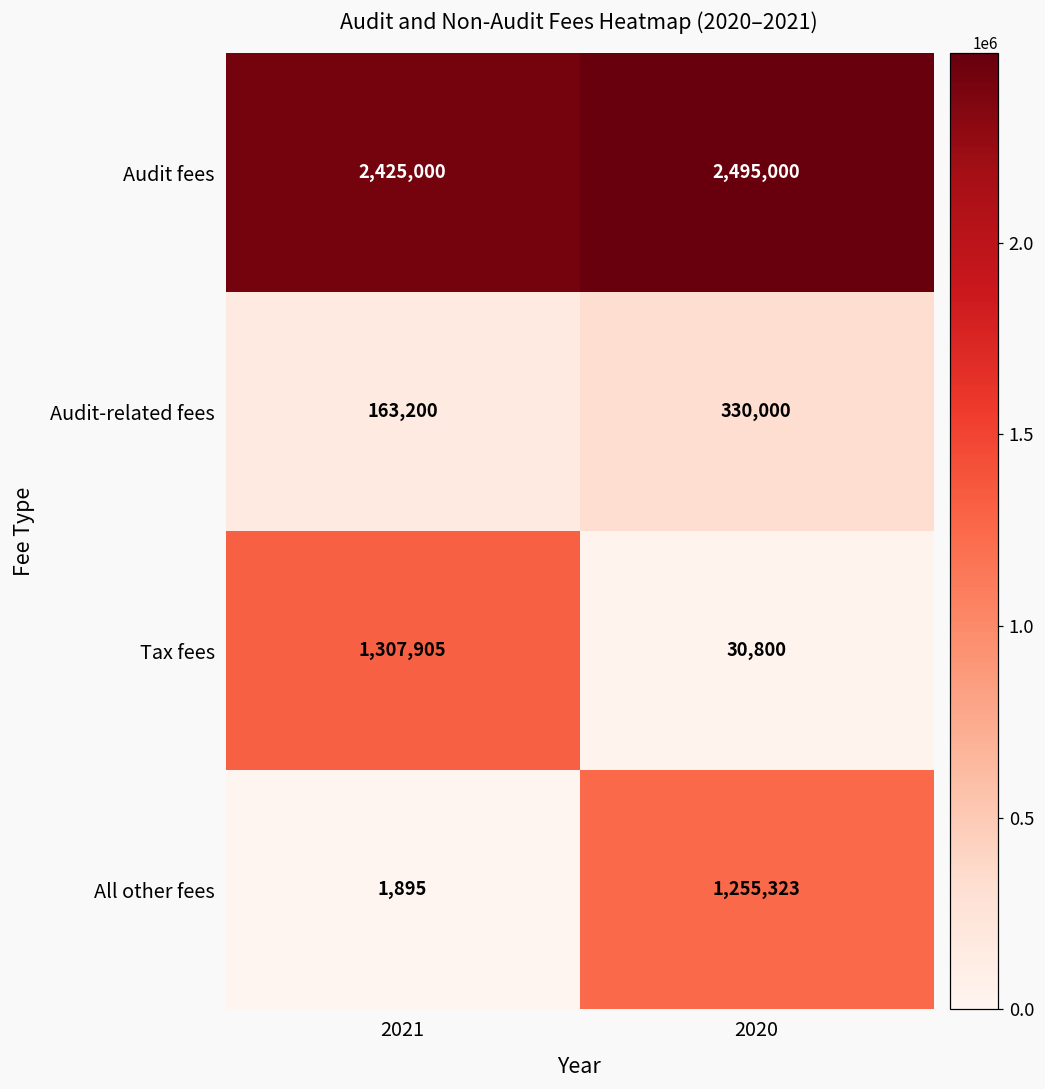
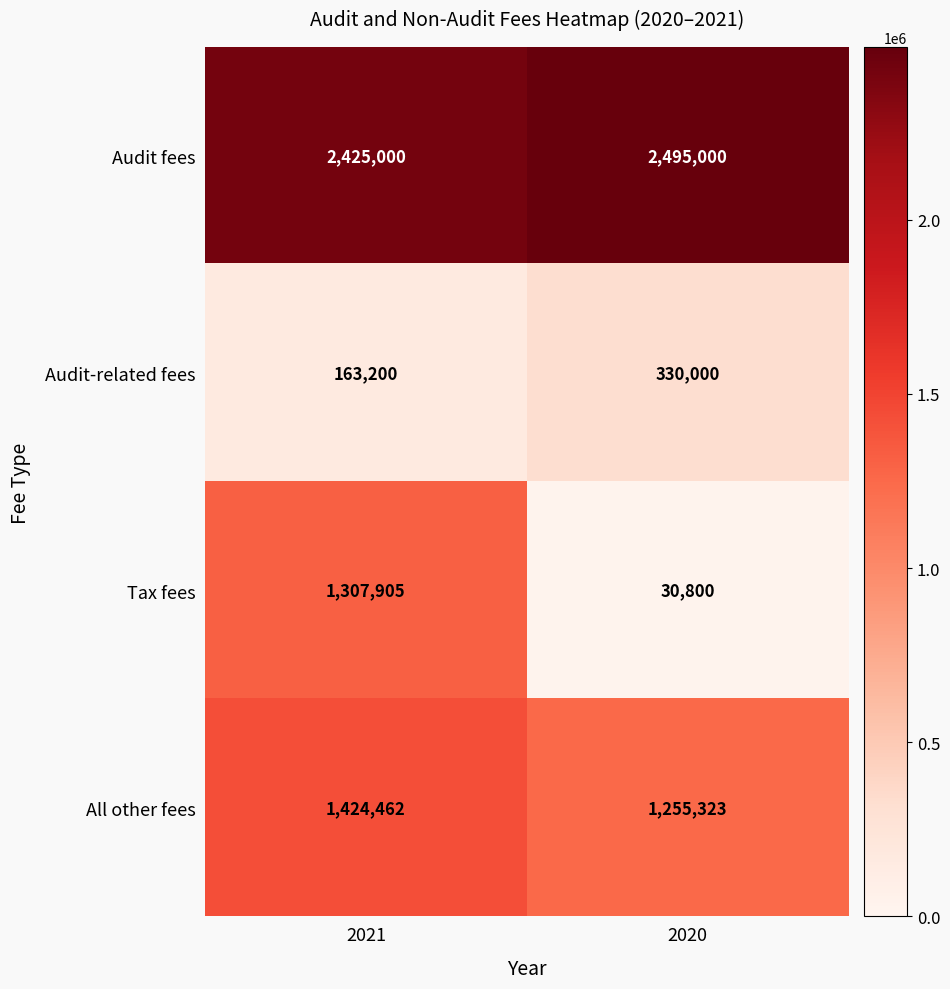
  {
    "Audit fees": {
      "2021": "2,425,000",
      "2020": "2,495,000"
    },
    "Audit-related fees": {
      "2021": "163,200",
      "2020": "330,000"
    },
    "Tax fees": {
      "2021": "1,307,905",
      "2020": "30,800"
    },
    "All other fees": {
-     "2021": "1,895",
+     "2021": "1,424,462",
      "2020": "1,255,323"
    }
  }
